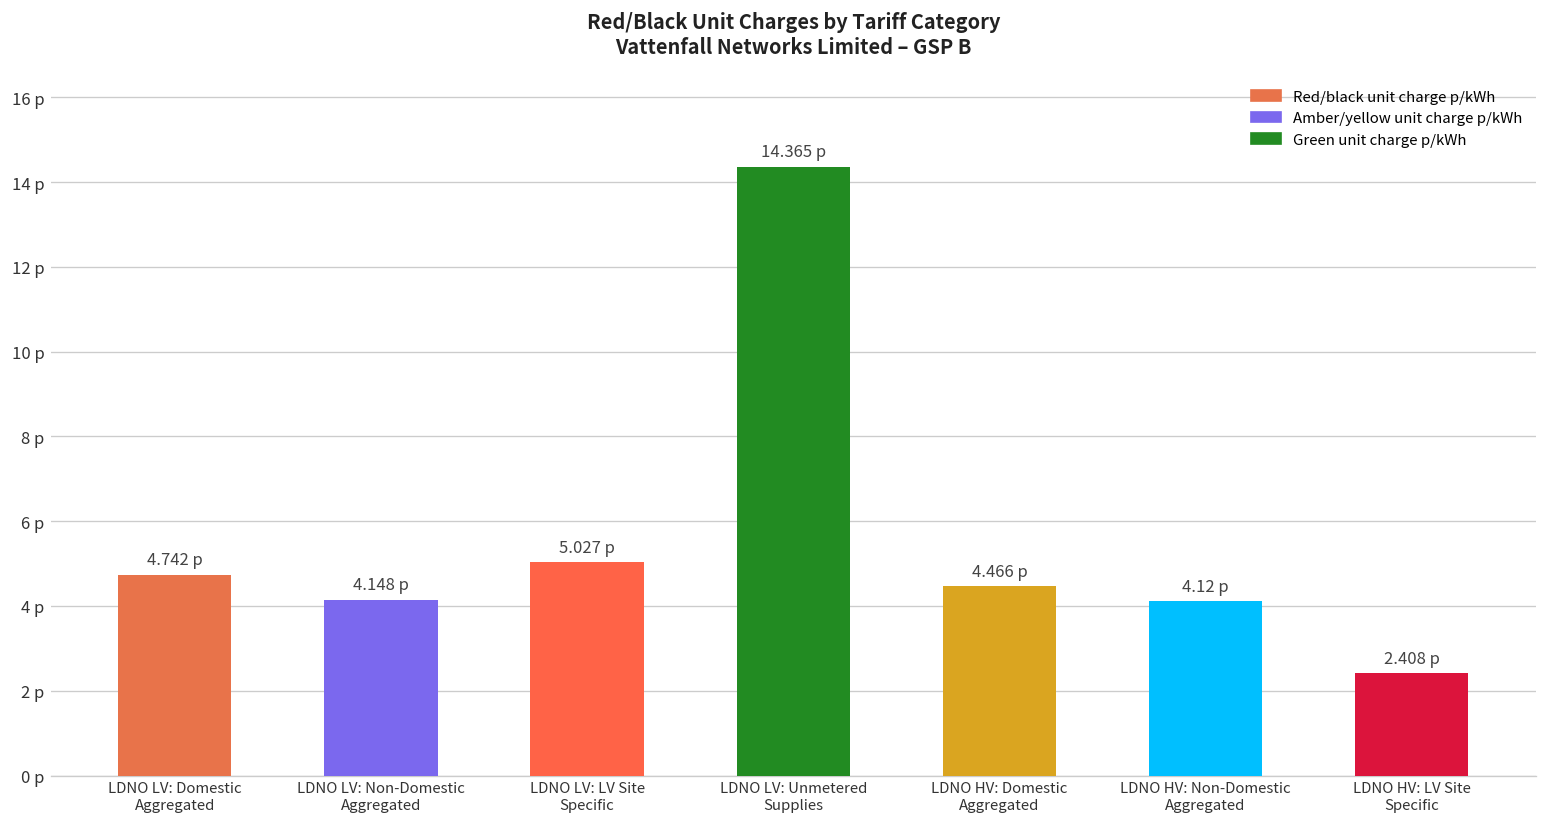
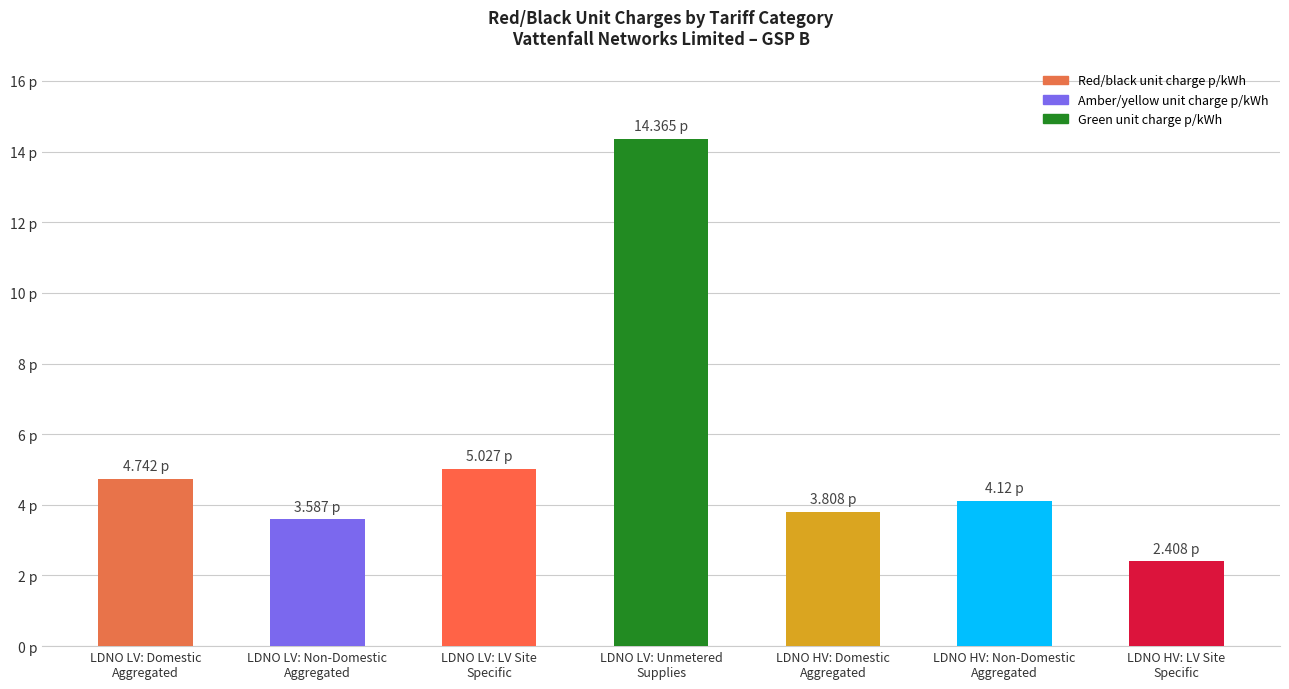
  {
    "LDNO LV: Domestic Aggregated": 4.742,
-   "LDNO LV: Non-Domestic Aggregated": 4.148,
+   "LDNO LV: Non-Domestic Aggregated": 3.587,
    "LDNO LV: LV Site Specific": 5.027,
    "LDNO LV: Unmetered Supplies": 14.365,
-   "LDNO HV: Domestic Aggregated": 4.466,
+   "LDNO HV: Domestic Aggregated": 3.808,
    "LDNO HV: Non-Domestic Aggregated": 4.12,
    "LDNO HV: LV Site Specific": 2.408
  }
